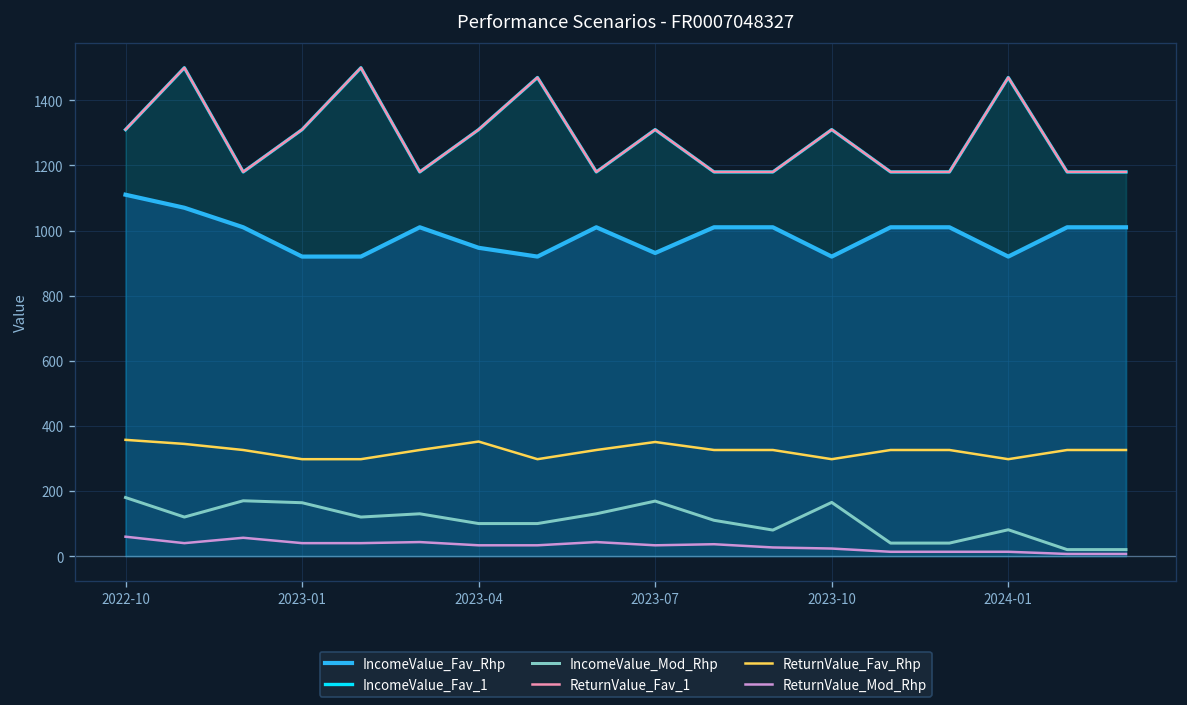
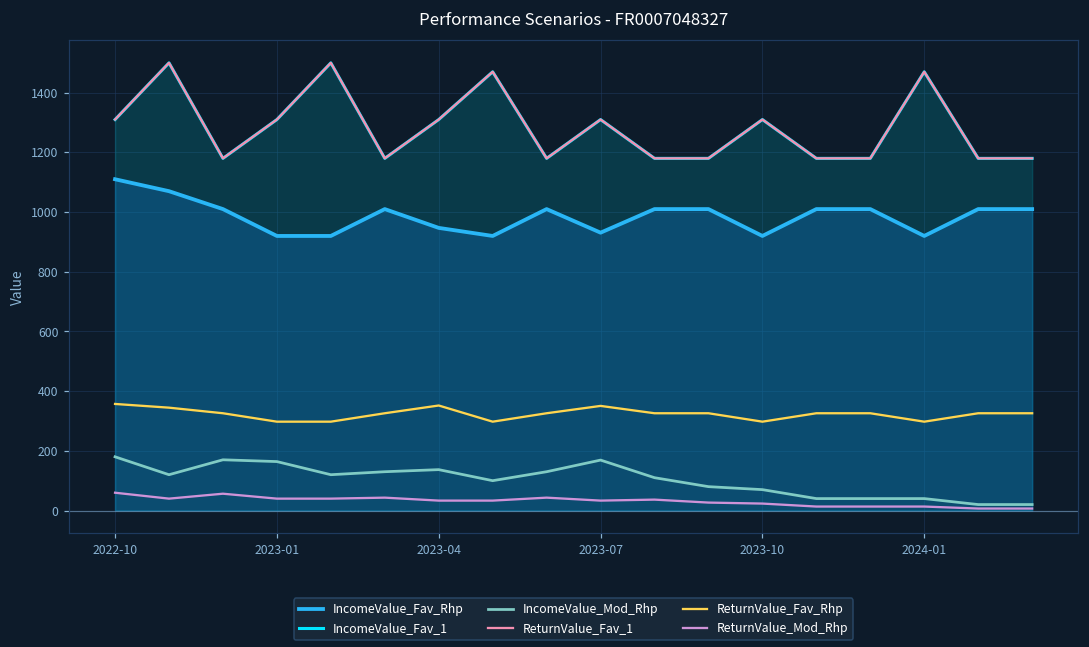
  {
    "IncomeValue_Fav_Rhp": {
      "2022-10": 1110,
      "2023-01": 920,
      "2023-04": 950,
      "2023-07": 930,
      "2023-10": 920,
      "2024-01": 920
    },
    "IncomeValue_Mod_Rhp": {
      "2022-10": 180,
      "2023-01": 160,
-     "2023-04": 100,
+     "2023-04": 140,
      "2023-07": 170,
-     "2023-10": 170,
-     "2024-01": 80
+     "2023-10": 70,
+     "2024-01": 40
    },
    "ReturnValue_Fav_Rhp": {
      "2022-10": 360,
      "2023-01": 300,
      "2023-04": 350,
      "2023-07": 350,
      "2023-10": 300,
      "2024-01": 300
    }
  }
